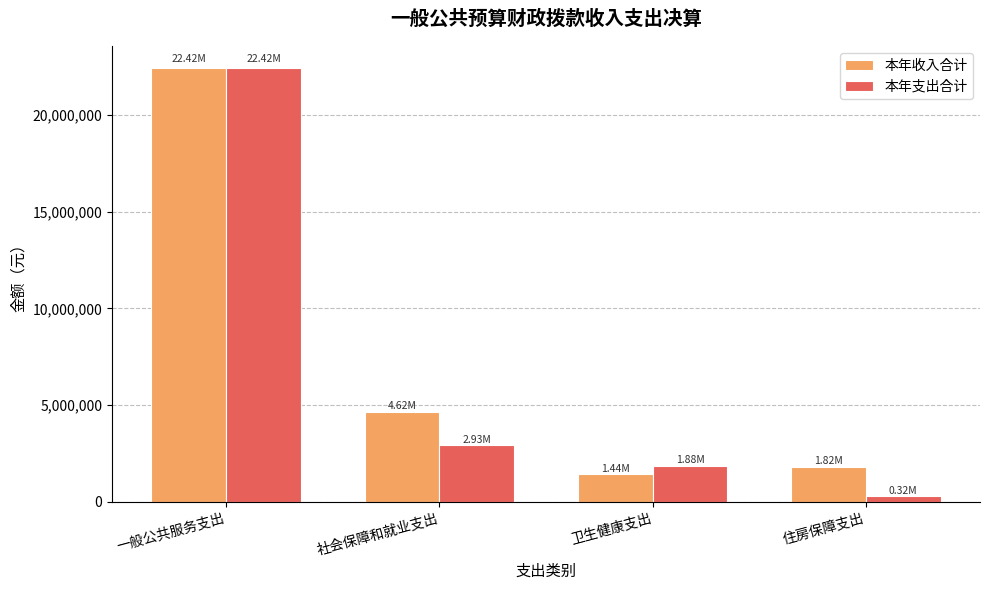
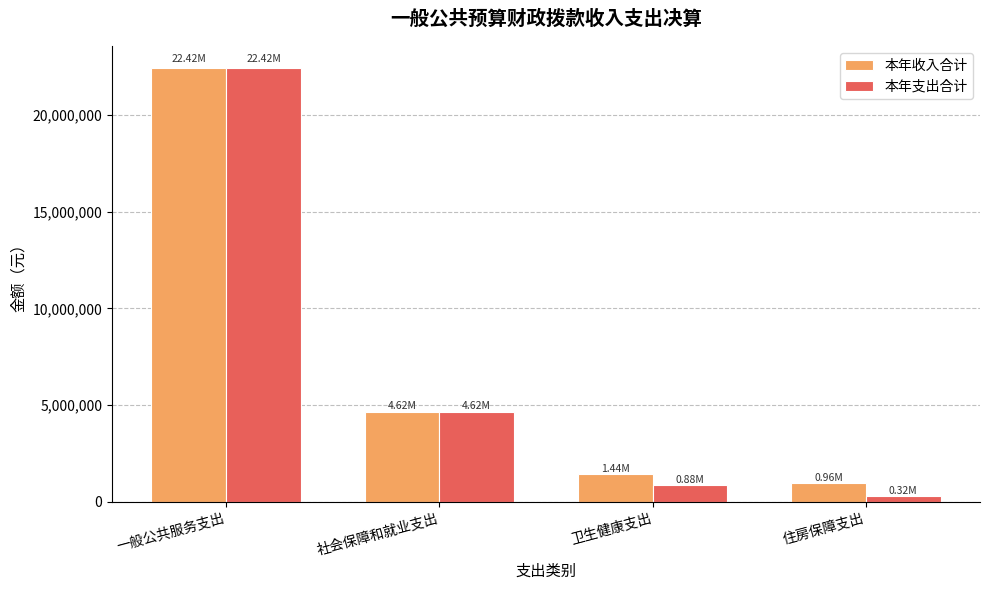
  {
    "本年收入合计": {
      "一般公共服务支出": "22.42M",
      "社会保障和就业支出": "4.62M",
      "卫生健康支出": "1.44M",
-     "住房保障支出": "1.82M"
+     "住房保障支出": "0.96M"
    },
    "本年支出合计": {
      "一般公共服务支出": "22.42M",
-     "社会保障和就业支出": "2.93M",
-     "卫生健康支出": "1.88M",
+     "社会保障和就业支出": "4.62M",
+     "卫生健康支出": "0.88M",
      "住房保障支出": "0.32M"
    }
  }
